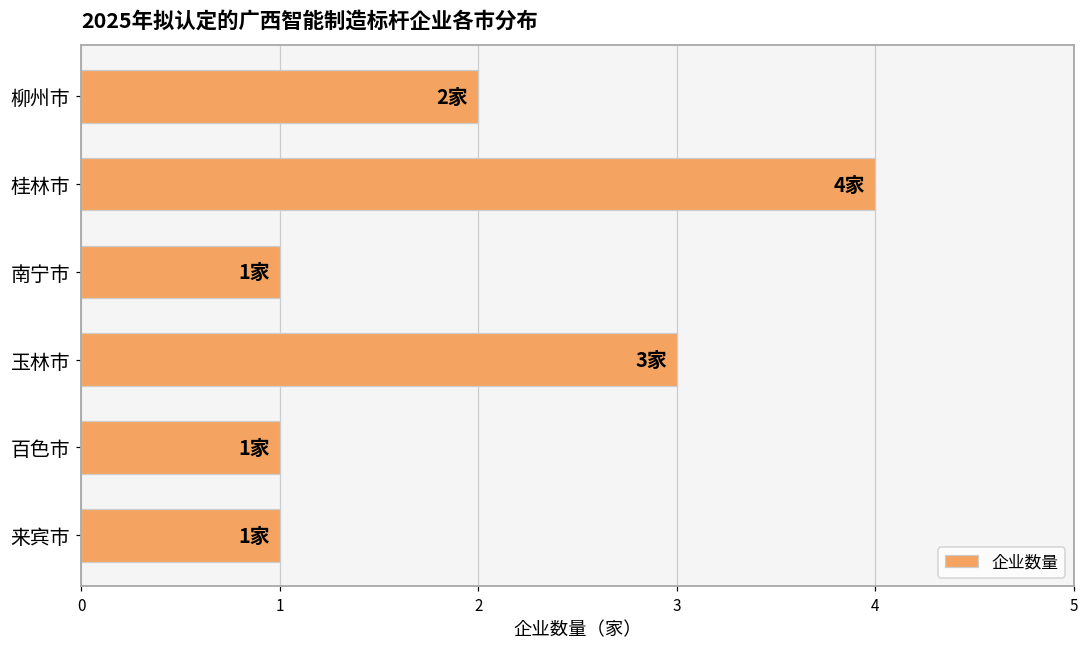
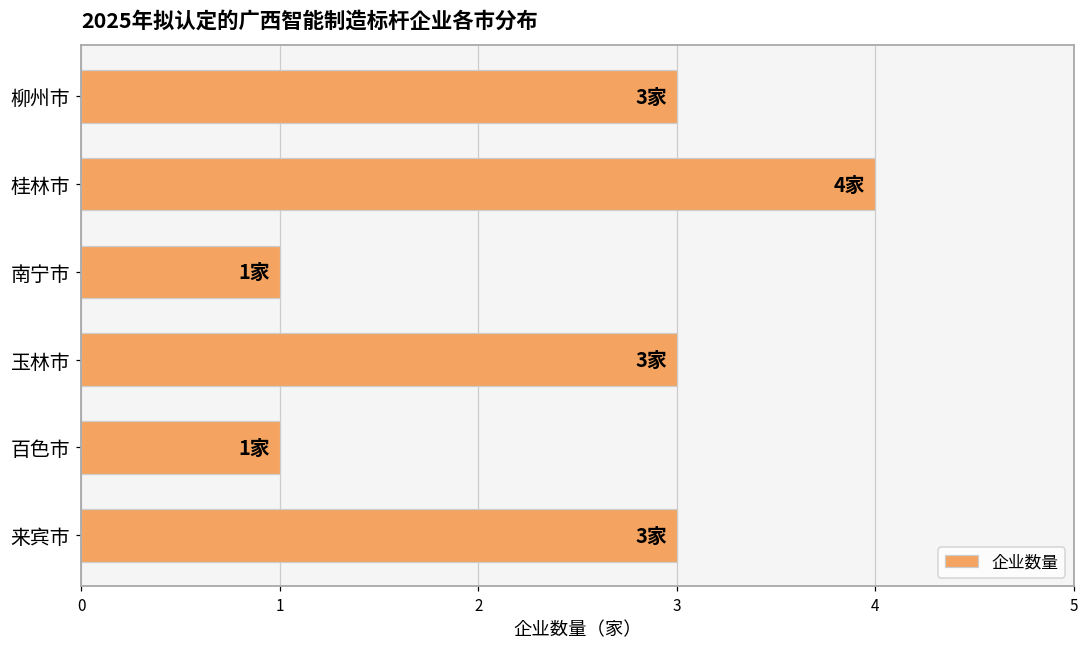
  {
-   "柳州市": "2家",
+   "柳州市": "3家",
    "桂林市": "4家",
    "南宁市": "1家",
    "玉林市": "3家",
    "百色市": "1家",
-   "来宾市": "1家"
+   "来宾市": "3家"
  }
